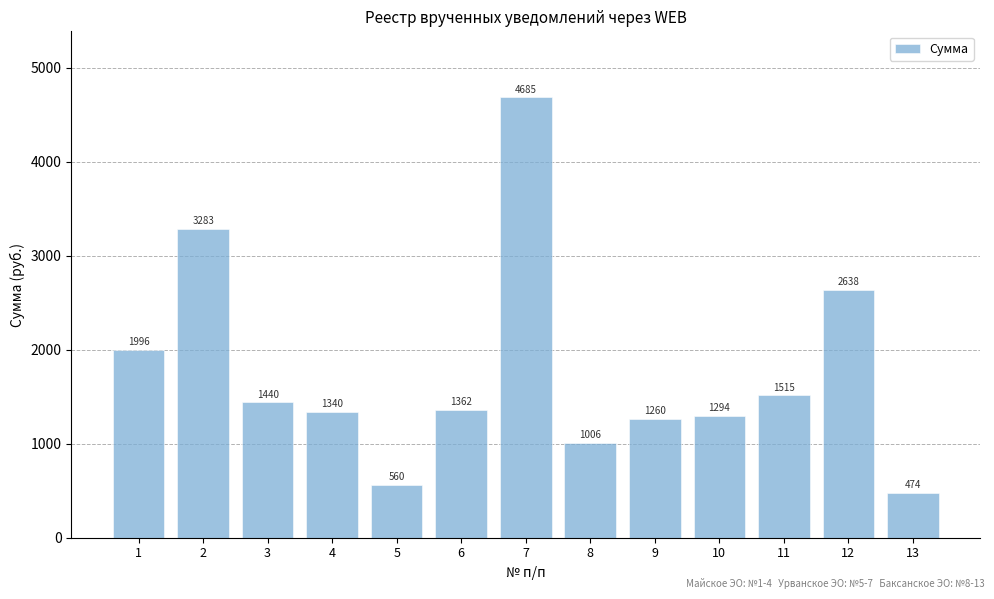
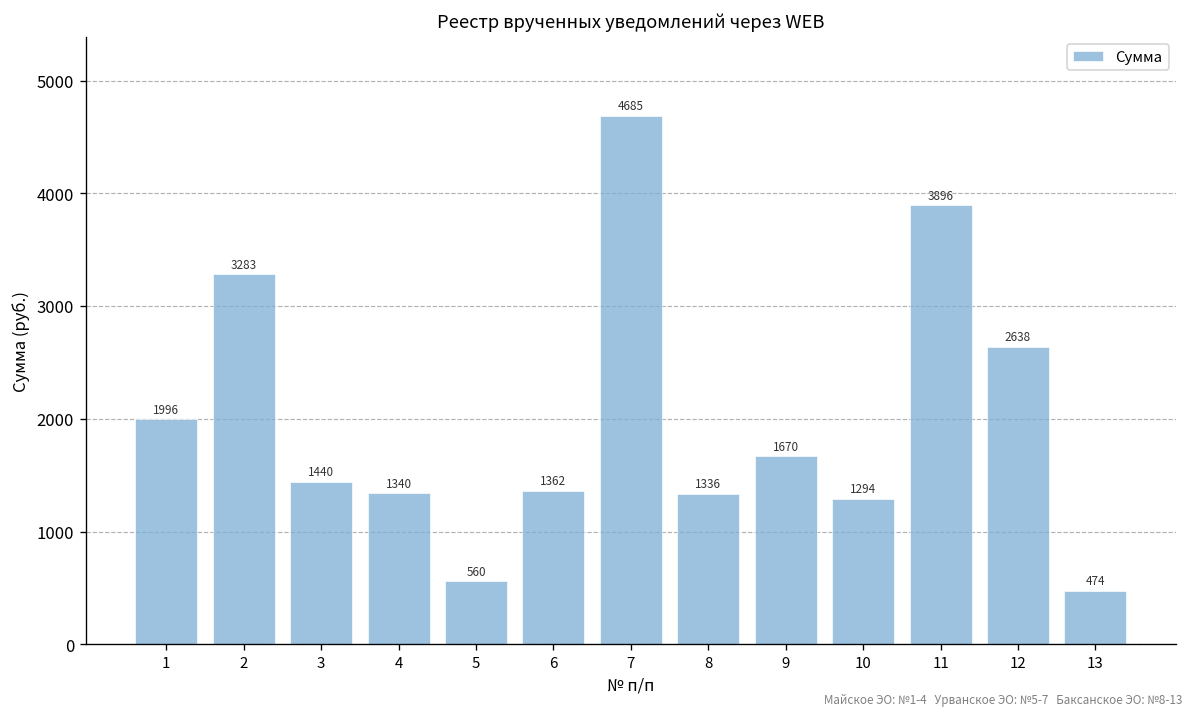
  {
    "1": 1996,
    "2": 3283,
    "3": 1440,
    "4": 1340,
    "5": 560,
    "6": 1362,
    "7": 4685,
-   "8": 1006,
-   "9": 1260,
+   "8": 1336,
+   "9": 1670,
    "10": 1294,
-   "11": 1515,
+   "11": 3896,
    "12": 2638,
    "13": 474
  }
